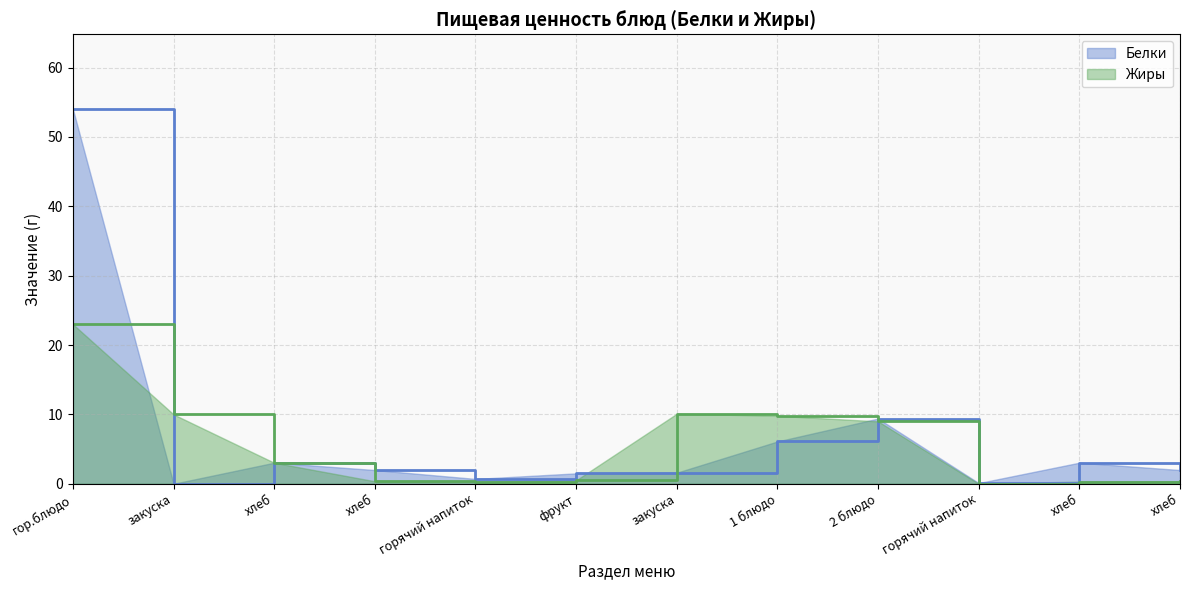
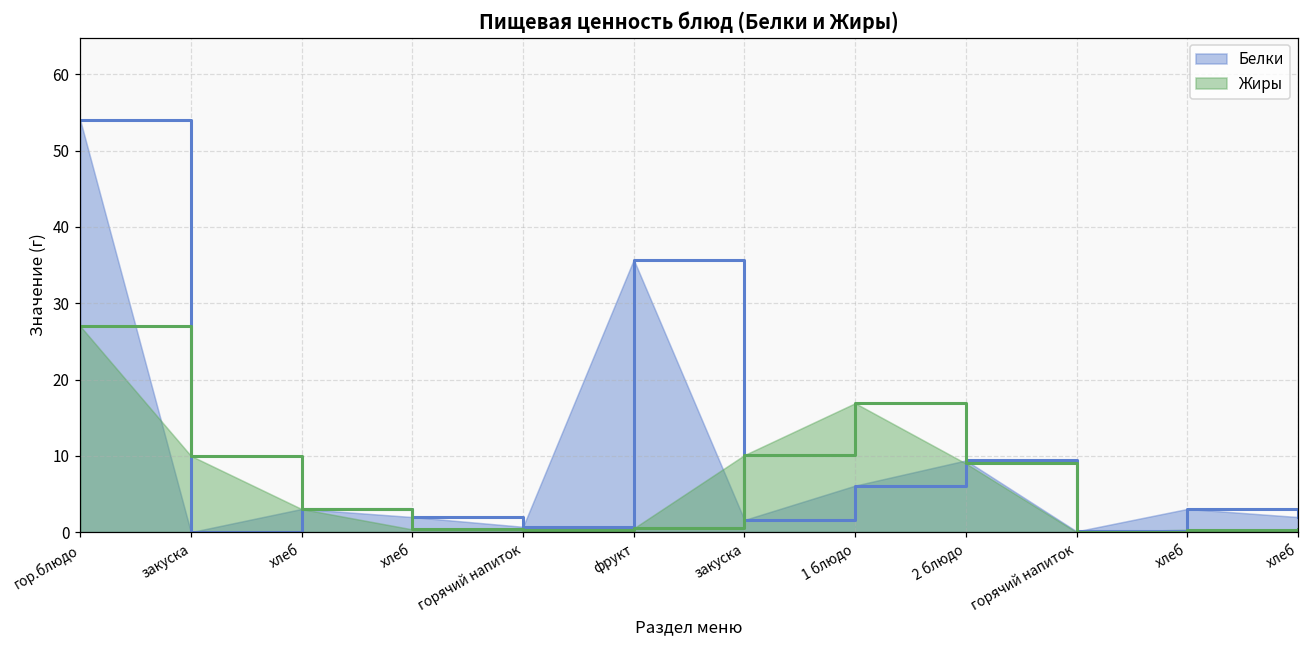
  {
    "Белки": {
      "гор.блюдо": 54,
-     "фрукт": 2,
+     "фрукт": 36,
      "1 блюдо": 6,
      "2 блюдо": 9
    },
    "Жиры": {
-     "гор.блюдо": 23,
+     "гор.блюдо": 27,
      "фрукт": 1,
-     "1 блюдо": 10,
+     "1 блюдо": 17,
      "2 блюдо": 9
    }
  }
